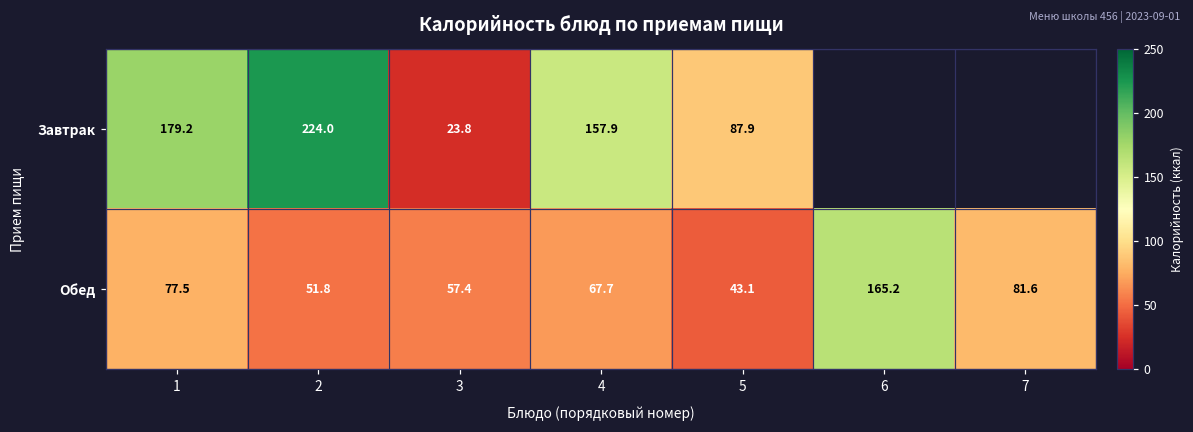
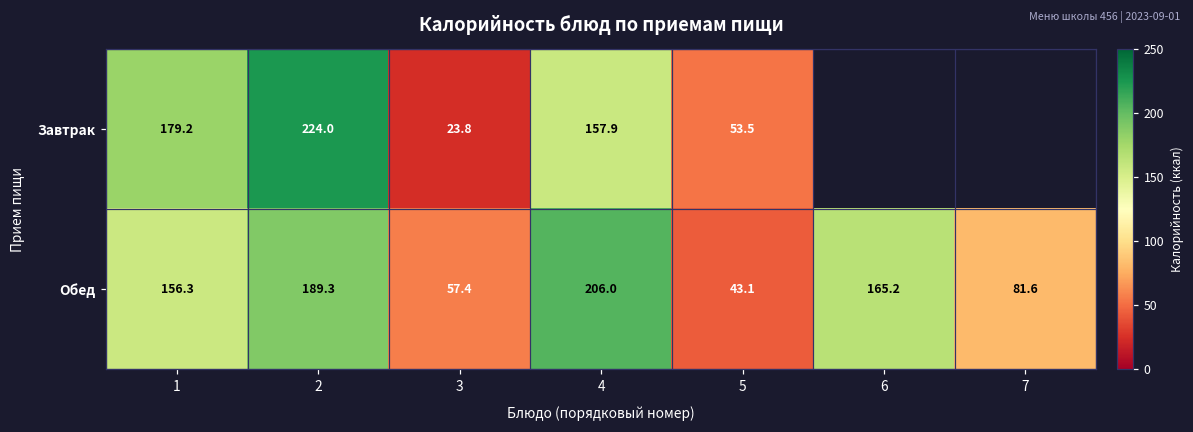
  {
    "Завтрак": {
      "1": 179.2,
      "2": 224.0,
      "3": 23.8,
      "4": 157.9,
-     "5": 87.9
+     "5": 53.5
    },
    "Обед": {
-     "1": 77.5,
-     "2": 51.8,
+     "1": 156.3,
+     "2": 189.3,
      "3": 57.4,
-     "4": 67.7,
+     "4": 206.0,
      "5": 43.1,
      "6": 165.2,
      "7": 81.6
    }
  }
